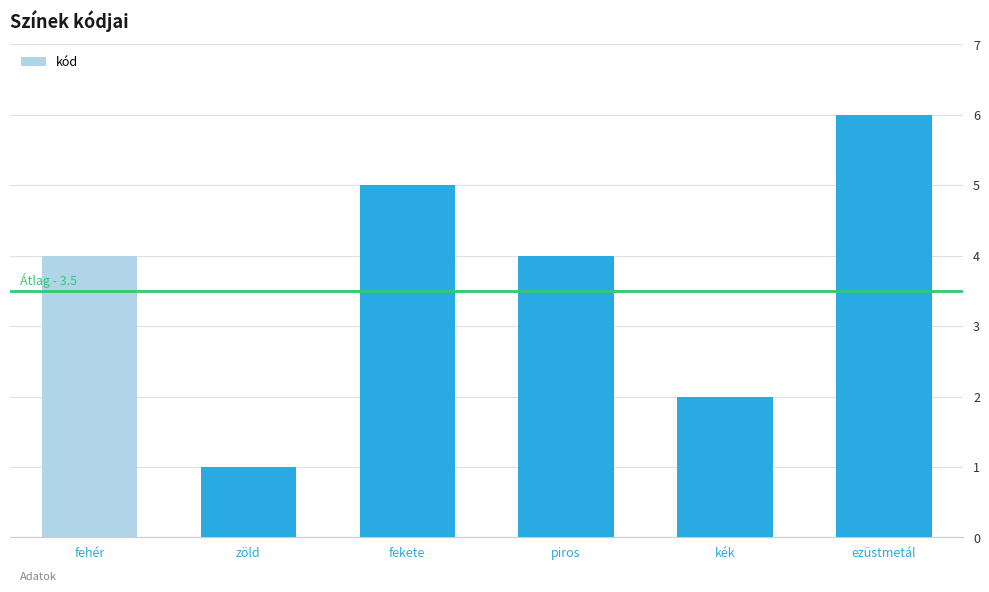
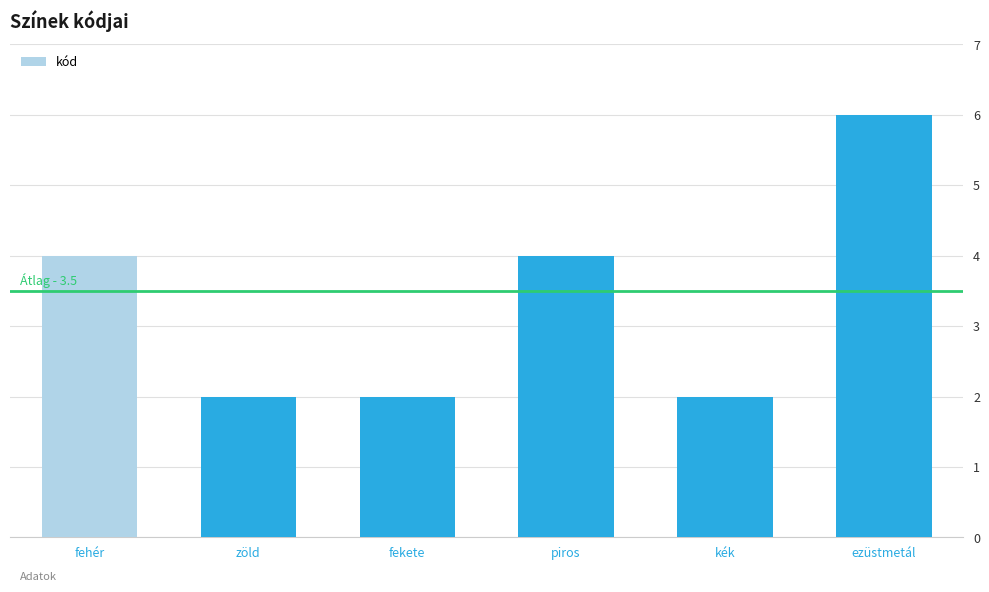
  {
-   "zöld": 1,
-   "fekete": 5,
+   "zöld": 2,
+   "fekete": 2,
    "piros": 4,
    "kék": 2,
    "ezüstmetál": 6
  }
